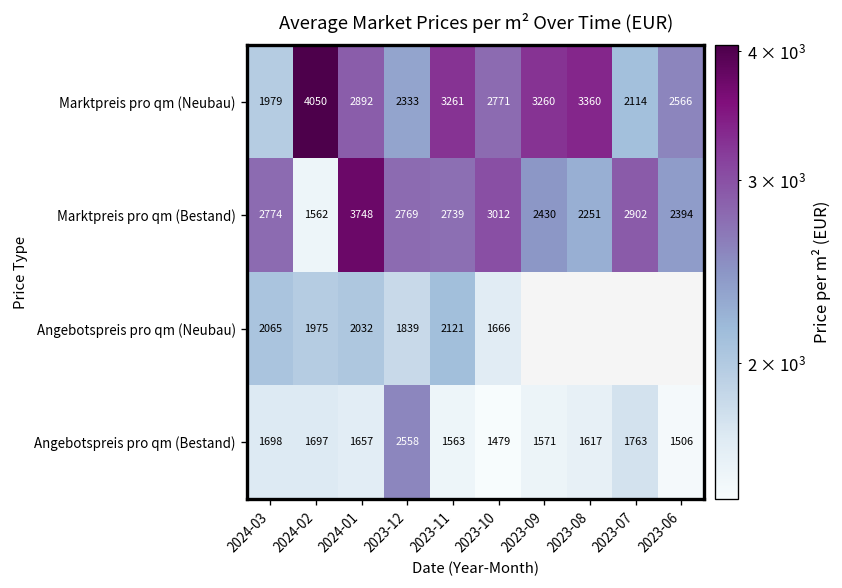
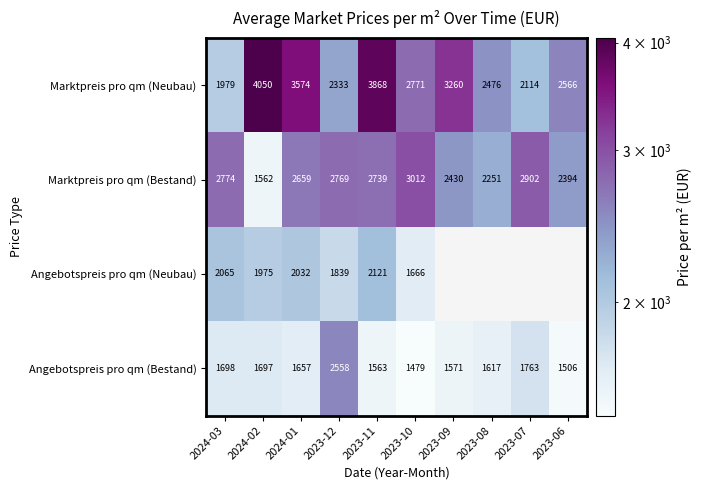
  {
    "Marktpreis pro qm (Neubau)": {
      "2024-03": 1979,
      "2024-02": 4050,
-     "2024-01": 2892,
+     "2024-01": 3574,
      "2023-12": 2333,
-     "2023-11": 3261,
+     "2023-11": 3868,
      "2023-10": 2771,
      "2023-09": 3260,
-     "2023-08": 3360,
+     "2023-08": 2476,
      "2023-07": 2114,
      "2023-06": 2566
    },
    "Marktpreis pro qm (Bestand)": {
      "2024-03": 2774,
      "2024-02": 1562,
-     "2024-01": 3748,
+     "2024-01": 2659,
      "2023-12": 2769,
      "2023-11": 2739,
      "2023-10": 3012,
      "2023-09": 2430,
      "2023-08": 2251,
      "2023-07": 2902,
      "2023-06": 2394
    },
    "Angebotspreis pro qm (Neubau)": {
      "2024-03": 2065,
      "2024-02": 1975,
      "2024-01": 2032,
      "2023-12": 1839,
      "2023-11": 2121,
      "2023-10": 1666
    },
    "Angebotspreis pro qm (Bestand)": {
      "2024-03": 1698,
      "2024-02": 1697,
      "2024-01": 1657,
      "2023-12": 2558,
      "2023-11": 1563,
      "2023-10": 1479,
      "2023-09": 1571,
      "2023-08": 1617,
      "2023-07": 1763,
      "2023-06": 1506
    }
  }
